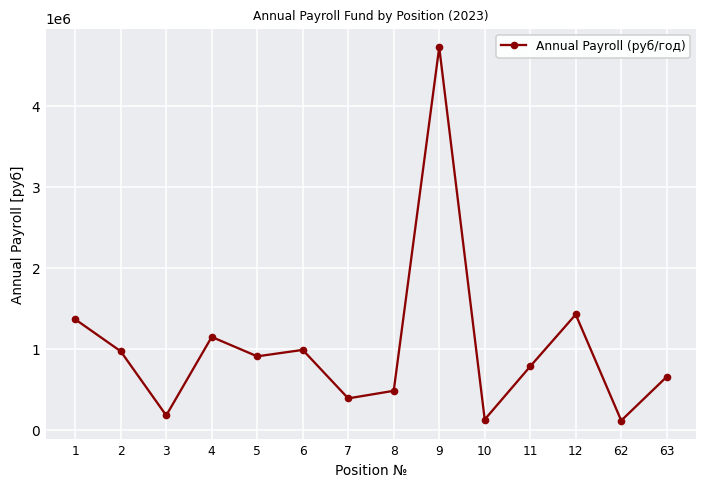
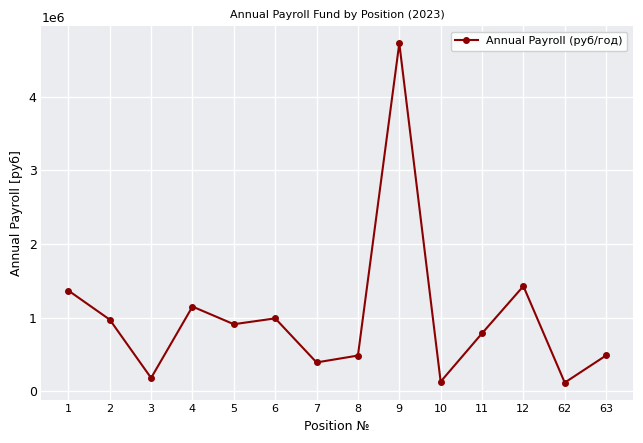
  {
    "1": 1400000,
    "2": 1000000,
    "3": 200000,
    "4": 1200000,
    "5": 900000,
    "6": 1000000,
    "7": 400000,
    "8": 500000,
    "9": 4700000,
    "10": 100000,
    "11": 800000,
    "12": 1400000,
    "62": 100000,
-   "63": 700000
+   "63": 500000
  }
